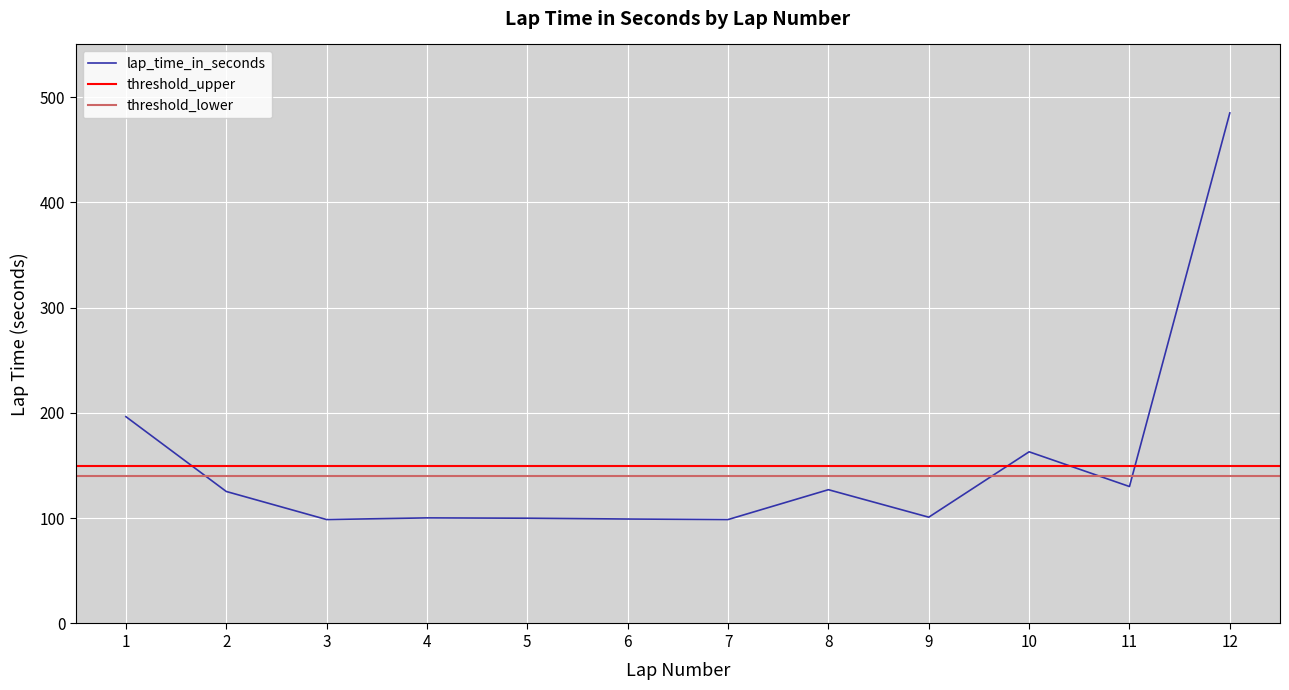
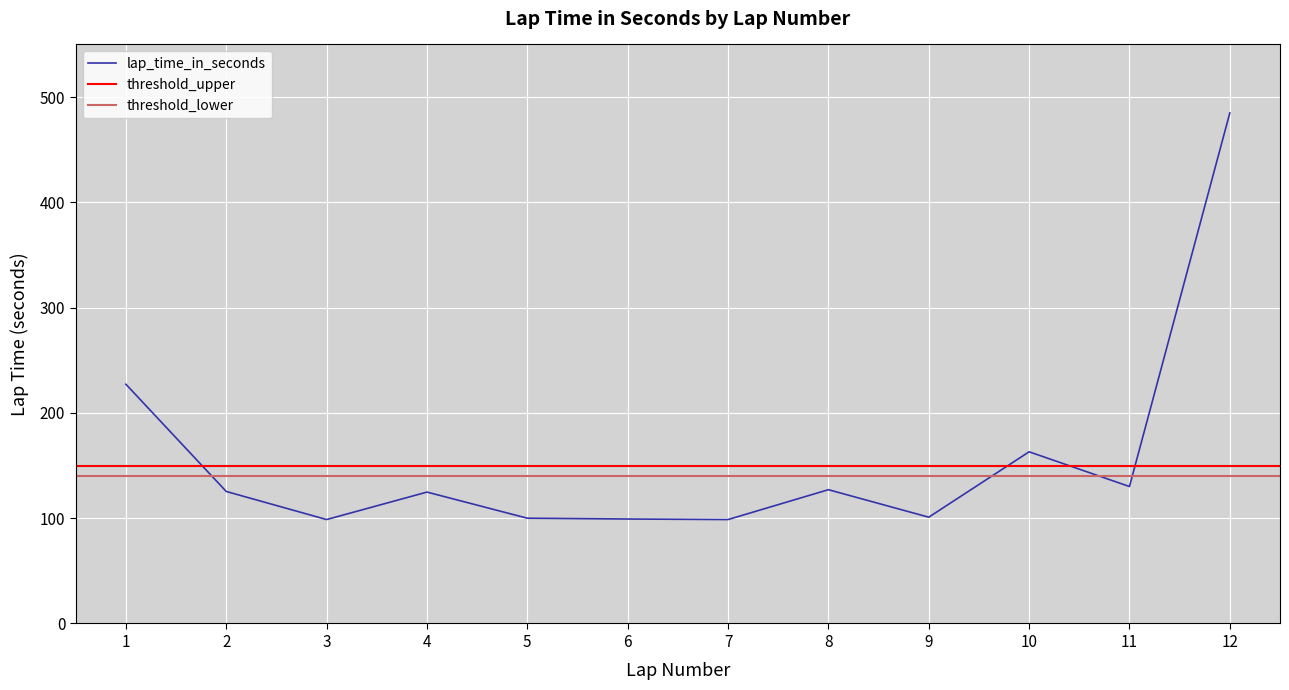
  {
-   "1": 196,
+   "1": 227,
    "2": 125,
    "3": 99,
-   "4": 100,
+   "4": 125,
    "5": 100,
    "6": 99,
    "7": 99,
    "8": 127,
    "9": 101,
    "10": 163,
    "11": 130,
    "12": 485
  }
